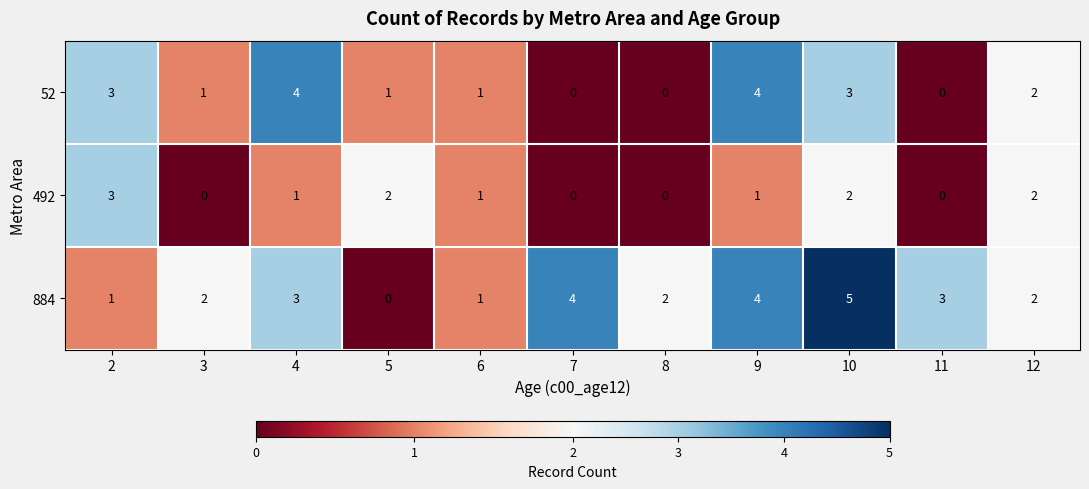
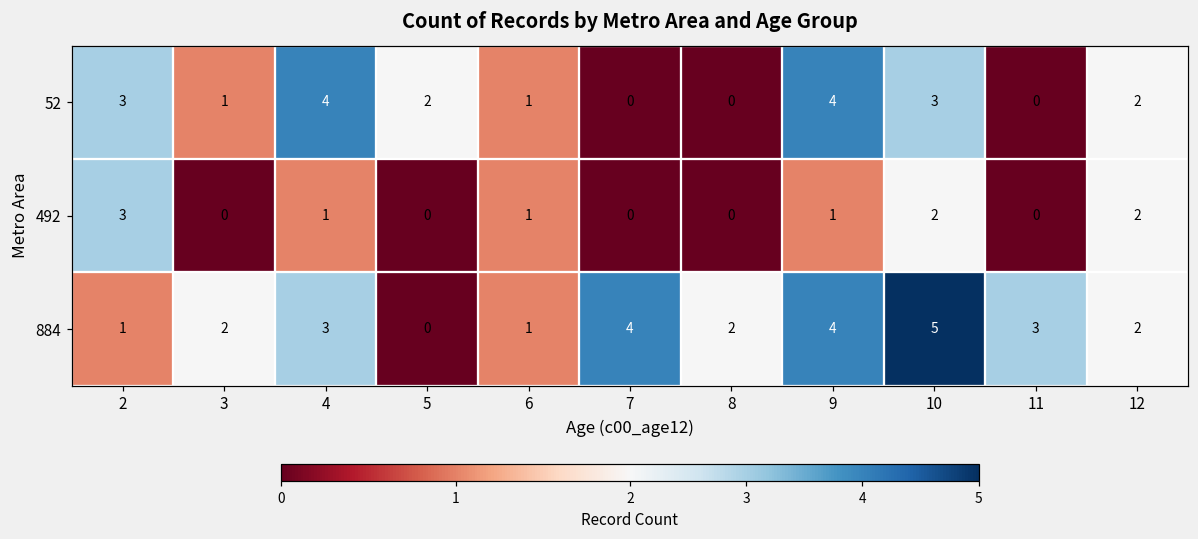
  {
    "52": {
      "2": 3,
      "3": 1,
      "4": 4,
-     "5": 1,
+     "5": 2,
      "6": 1,
      "7": 0,
      "8": 0,
      "9": 4,
      "10": 3,
      "11": 0,
      "12": 2
    },
    "492": {
      "2": 3,
      "3": 0,
      "4": 1,
-     "5": 2,
+     "5": 0,
      "6": 1,
      "7": 0,
      "8": 0,
      "9": 1,
      "10": 2,
      "11": 0,
      "12": 2
    },
    "884": {
      "2": 1,
      "3": 2,
      "4": 3,
      "5": 0,
      "6": 1,
      "7": 4,
      "8": 2,
      "9": 4,
      "10": 5,
      "11": 3,
      "12": 2
    }
  }
